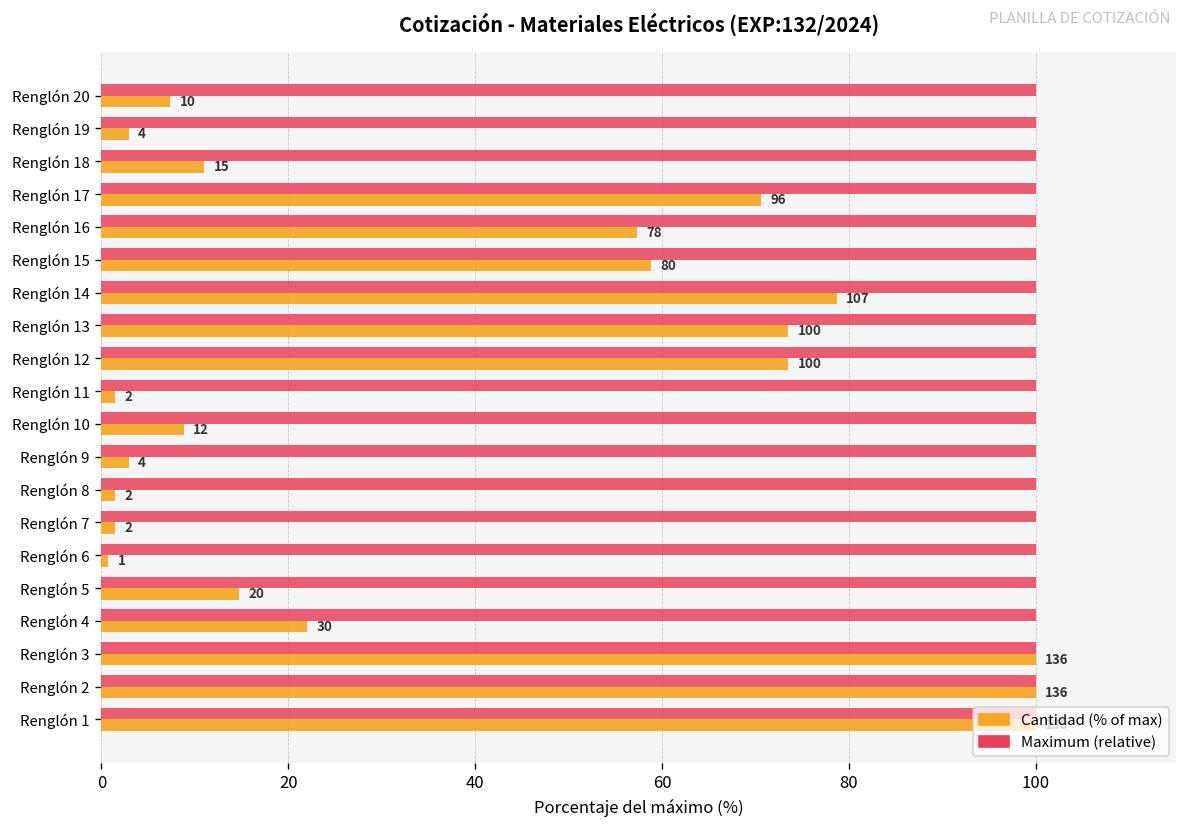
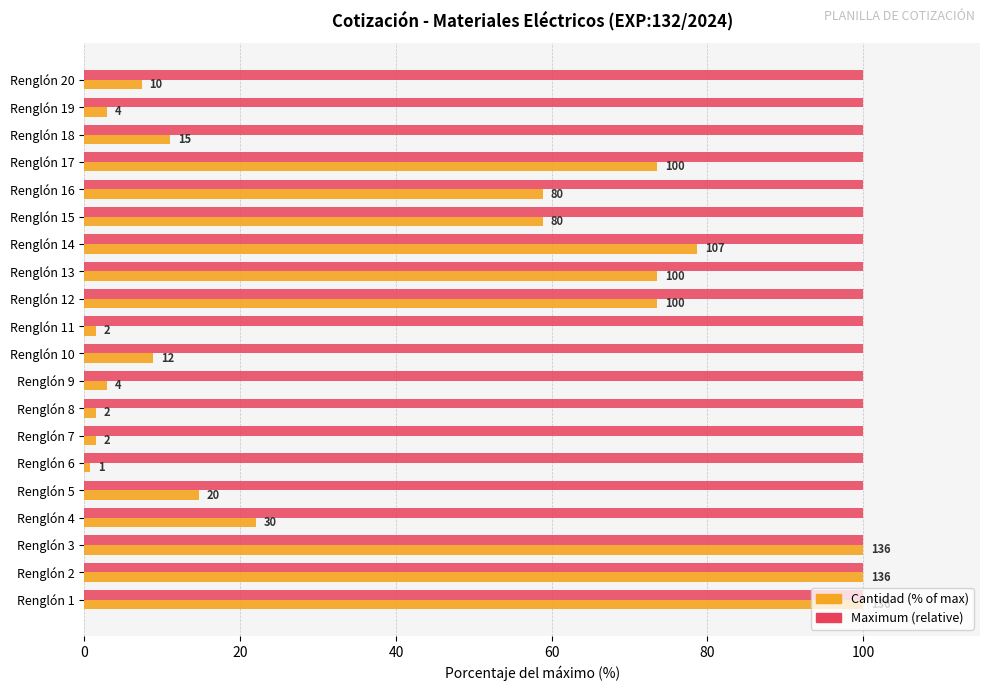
  {
    "Maximum (relative)": {
      "Renglón 20": 100,
      "Renglón 19": 100,
      "Renglón 18": 100,
      "Renglón 17": 100,
      "Renglón 16": 100,
      "Renglón 15": 100,
      "Renglón 14": 100,
      "Renglón 13": 100,
      "Renglón 12": 100,
      "Renglón 11": 100,
      "Renglón 10": 100,
      "Renglón 9": 100,
      "Renglón 8": 100,
      "Renglón 7": 100,
      "Renglón 6": 100,
      "Renglón 5": 100,
      "Renglón 4": 100,
      "Renglón 3": 100,
      "Renglón 2": 100
    },
    "Cantidad (% of max)": {
-     "Renglón 17": 96,
-     "Renglón 16": 78,
+     "Renglón 17": 100,
+     "Renglón 16": 80,
      "Renglón 6": 1
    }
  }
